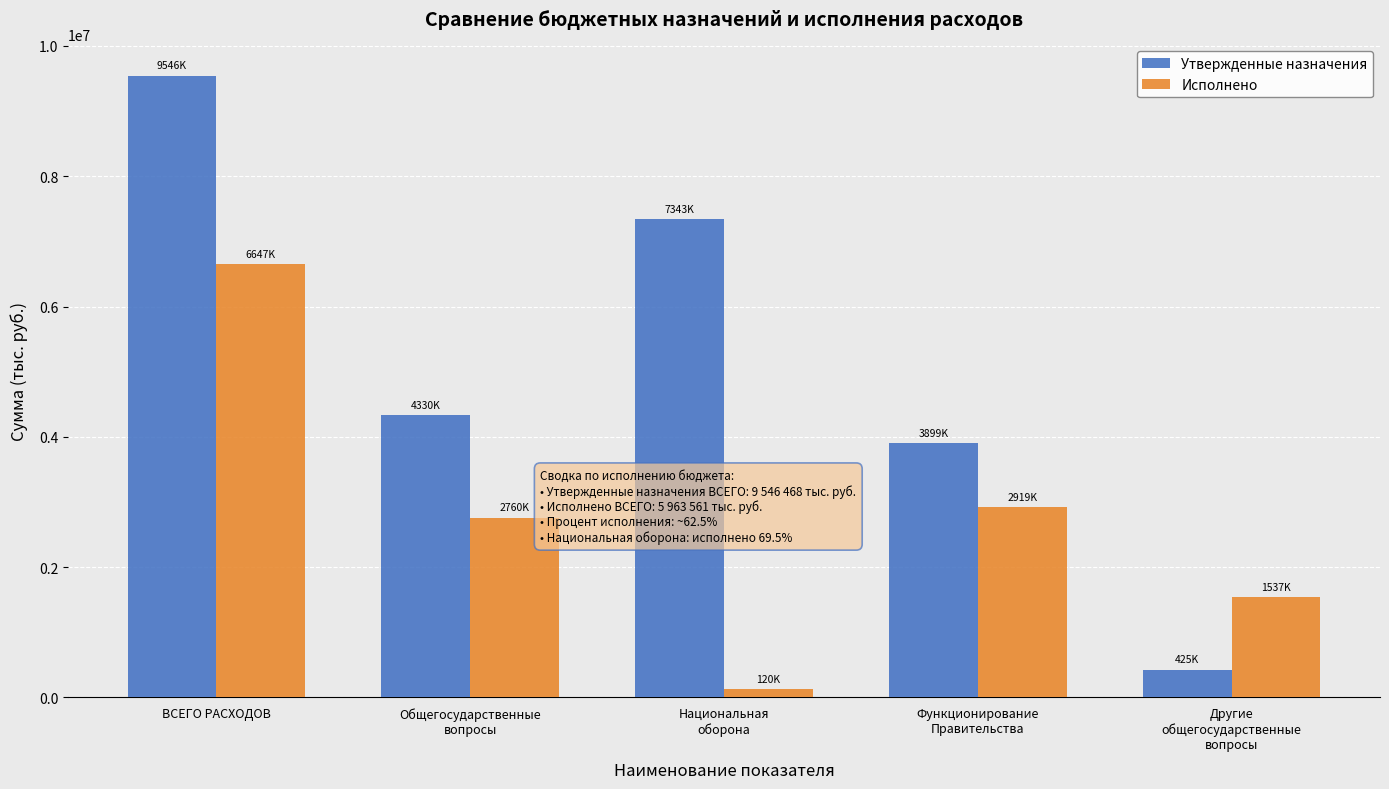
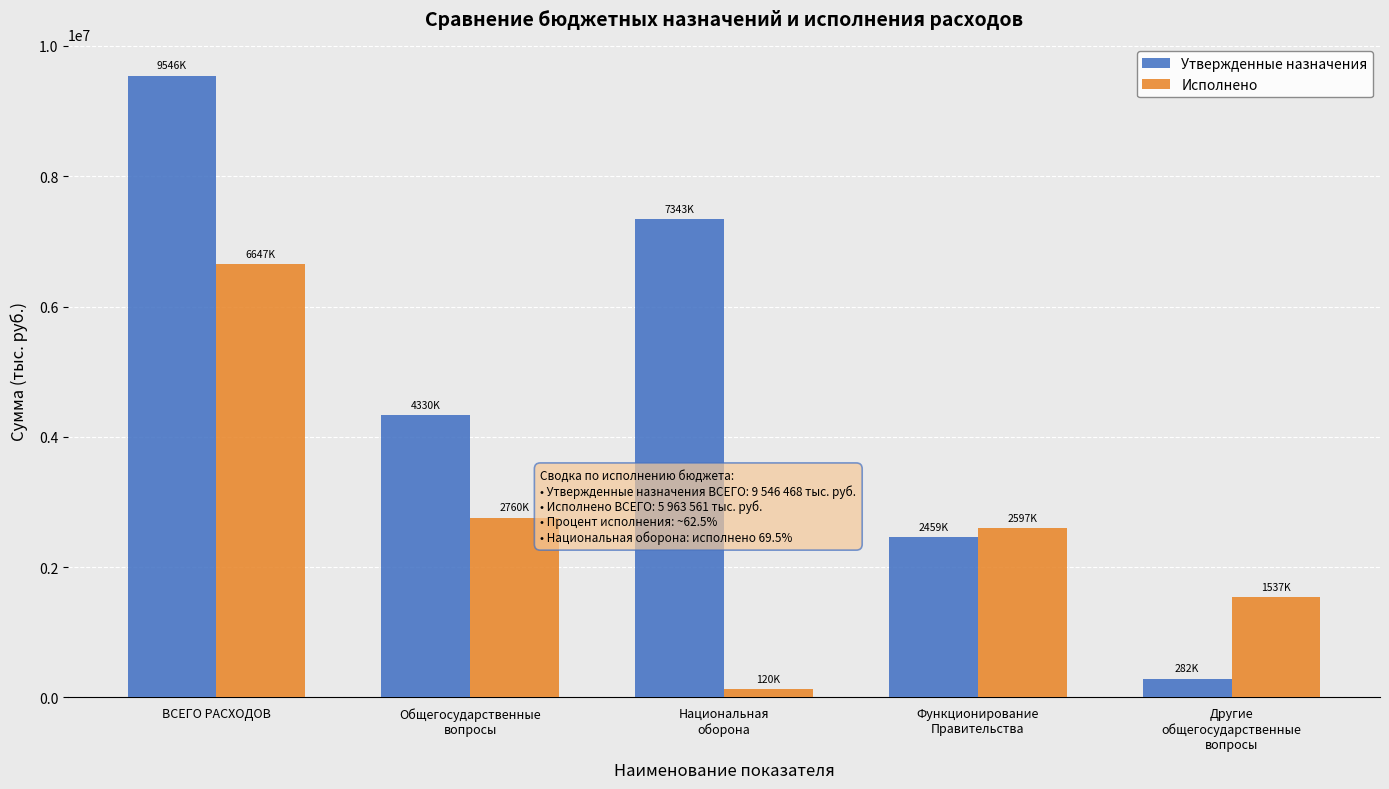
  {
    "Утвержденные назначения": {
      "ВСЕГО РАСХОДОВ": "9546K",
      "Общегосударственные вопросы": "4330K",
      "Национальная оборона": "7343K",
-     "Функционирование Правительства": "3899K",
-     "Другие общегосударственные вопросы": "425K"
+     "Функционирование Правительства": "2459K",
+     "Другие общегосударственные вопросы": "282K"
    },
    "Исполнено": {
      "ВСЕГО РАСХОДОВ": "6647K",
      "Общегосударственные вопросы": "2760K",
      "Национальная оборона": "120K",
-     "Функционирование Правительства": "2919K",
+     "Функционирование Правительства": "2597K",
      "Другие общегосударственные вопросы": "1537K"
    }
  }
